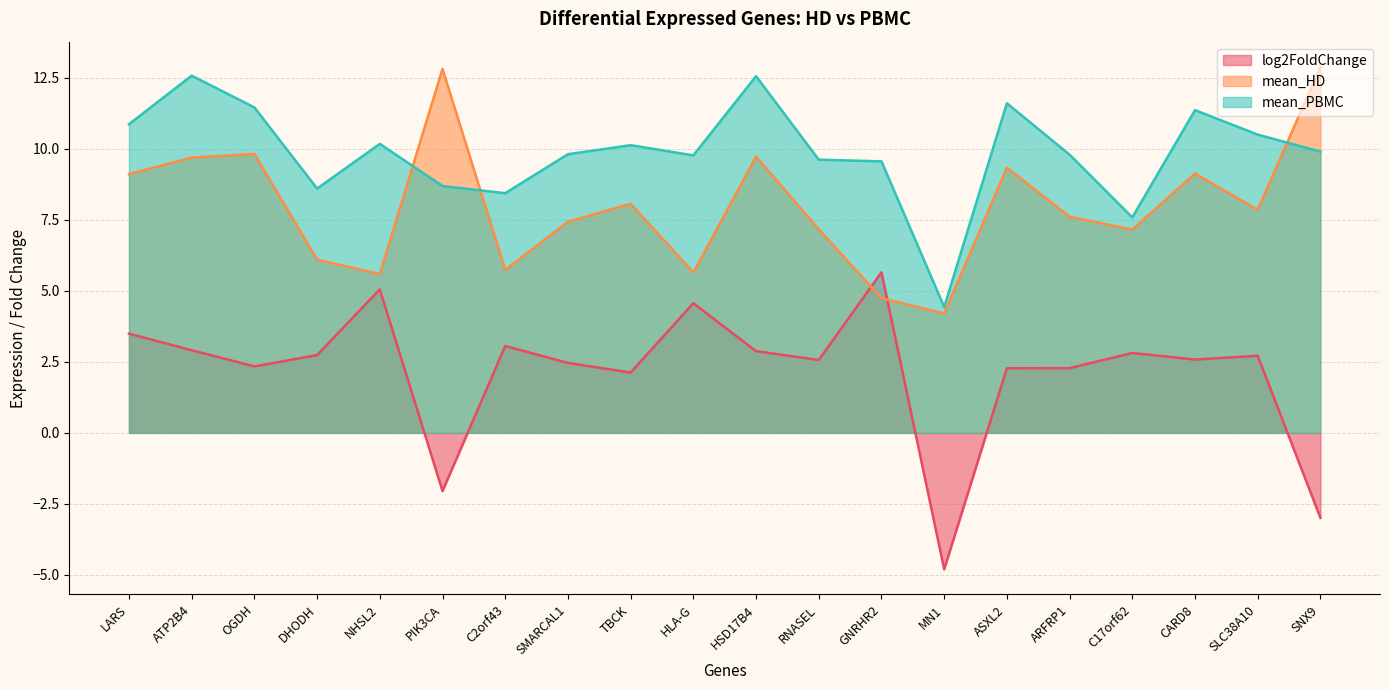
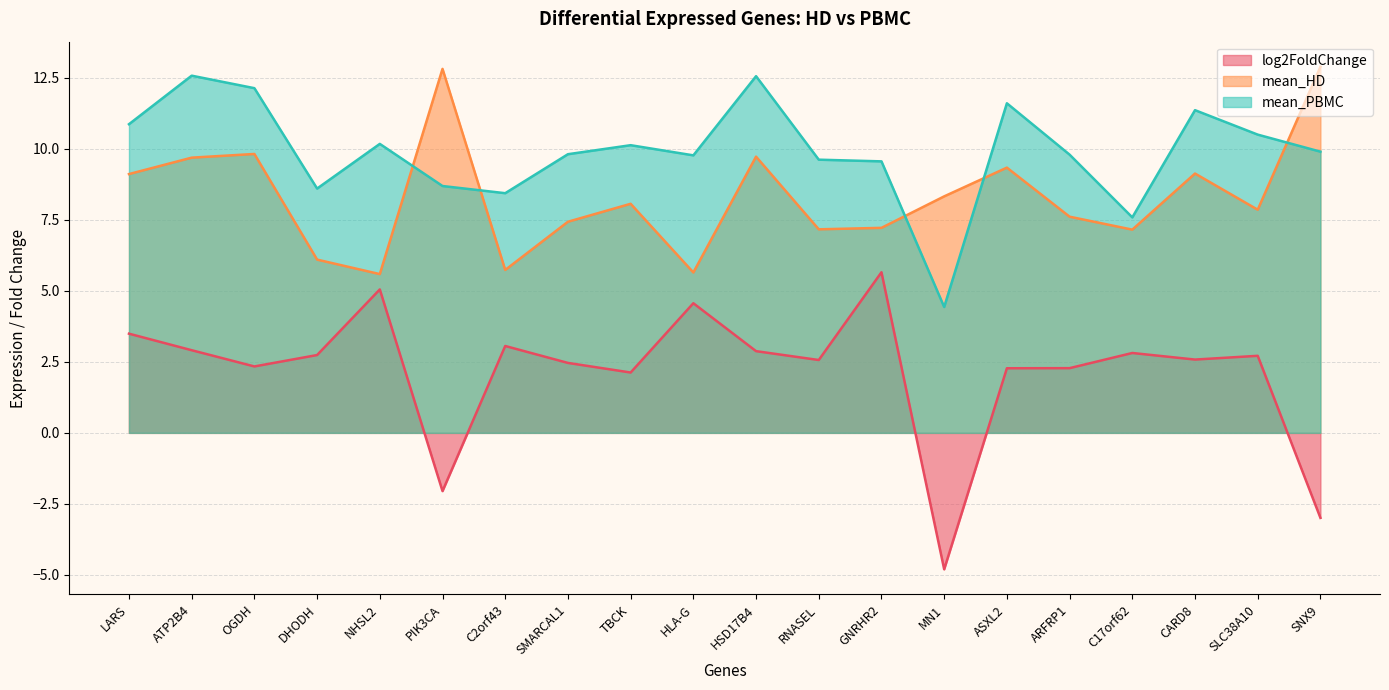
  {
    "mean_HD": {
      "LARS": 9.1,
      "ATP2B4": 9.7,
      "OGDH": 9.8,
      "DHODH": 6.1,
      "NHSL2": 5.6,
      "PIK3CA": 12.8,
      "C2orf43": 5.7,
      "SMARCAL1": 7.4,
      "TBCK": 8.1,
      "HLA-G": 5.6,
      "HSD17B4": 9.7,
      "RNASEL": 7.2,
-     "GNRHR2": 4.7,
-     "MN1": 4.2,
+     "GNRHR2": 7.2,
+     "MN1": 8.3,
      "ASXL2": 9.3,
      "ARFRP1": 7.6,
      "C17orf62": 7.2,
      "CARD8": 9.1,
      "SLC38A10": 7.9
    },
    "mean_PBMC": {
      "LARS": 10.9,
      "ATP2B4": 12.6,
-     "OGDH": 11.5,
+     "OGDH": 12.1,
      "DHODH": 8.6,
      "NHSL2": 10.2,
      "PIK3CA": 8.7,
      "C2orf43": 8.4,
      "SMARCAL1": 9.8,
      "TBCK": 10.1,
      "HLA-G": 9.8,
      "HSD17B4": 12.6,
      "RNASEL": 9.6,
      "GNRHR2": 9.6,
      "MN1": 4.4,
      "ASXL2": 11.6,
      "ARFRP1": 9.8,
      "C17orf62": 7.6,
      "CARD8": 11.4,
      "SLC38A10": 10.5,
      "SNX9": 9.9
    }
  }
